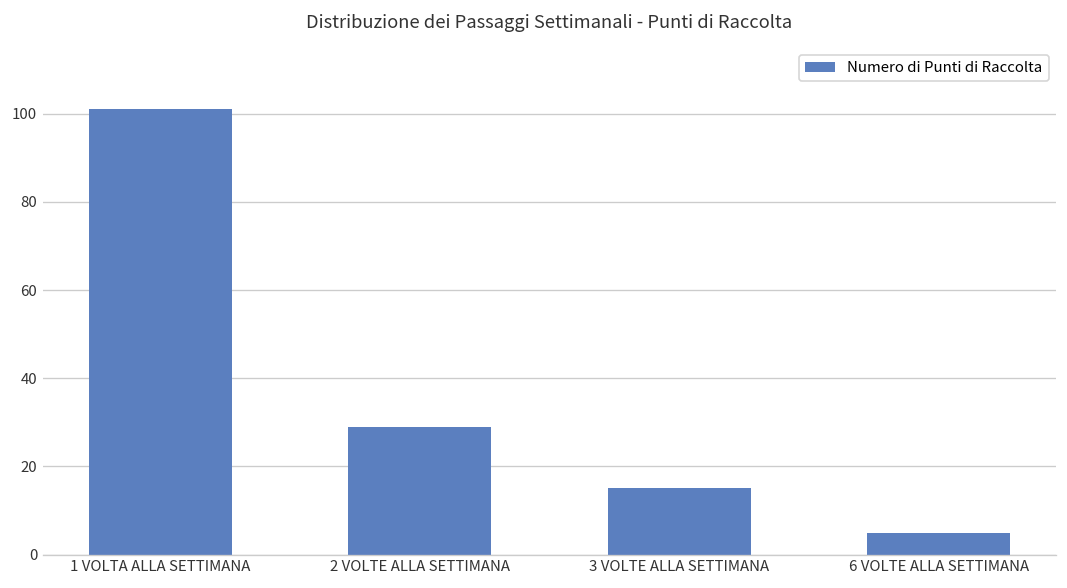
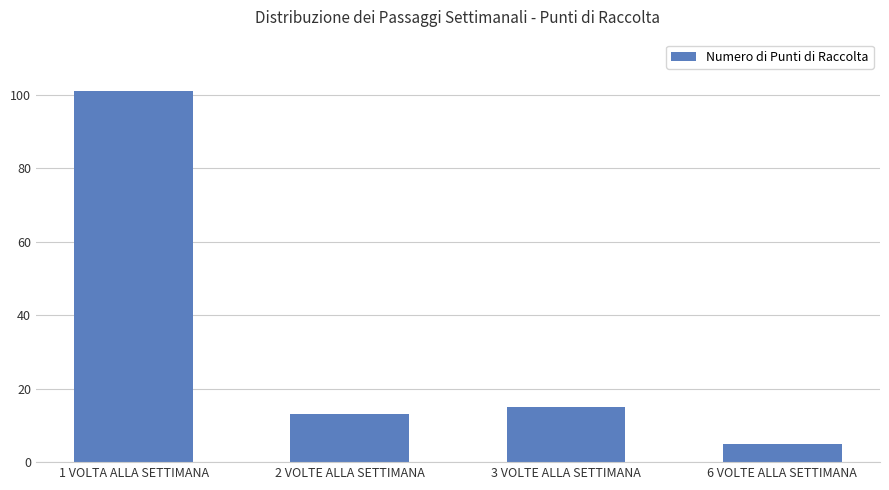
  {
    "1 VOLTA ALLA SETTIMANA": 101,
-   "2 VOLTE ALLA SETTIMANA": 29,
+   "2 VOLTE ALLA SETTIMANA": 13,
    "3 VOLTE ALLA SETTIMANA": 15,
    "6 VOLTE ALLA SETTIMANA": 5
  }
